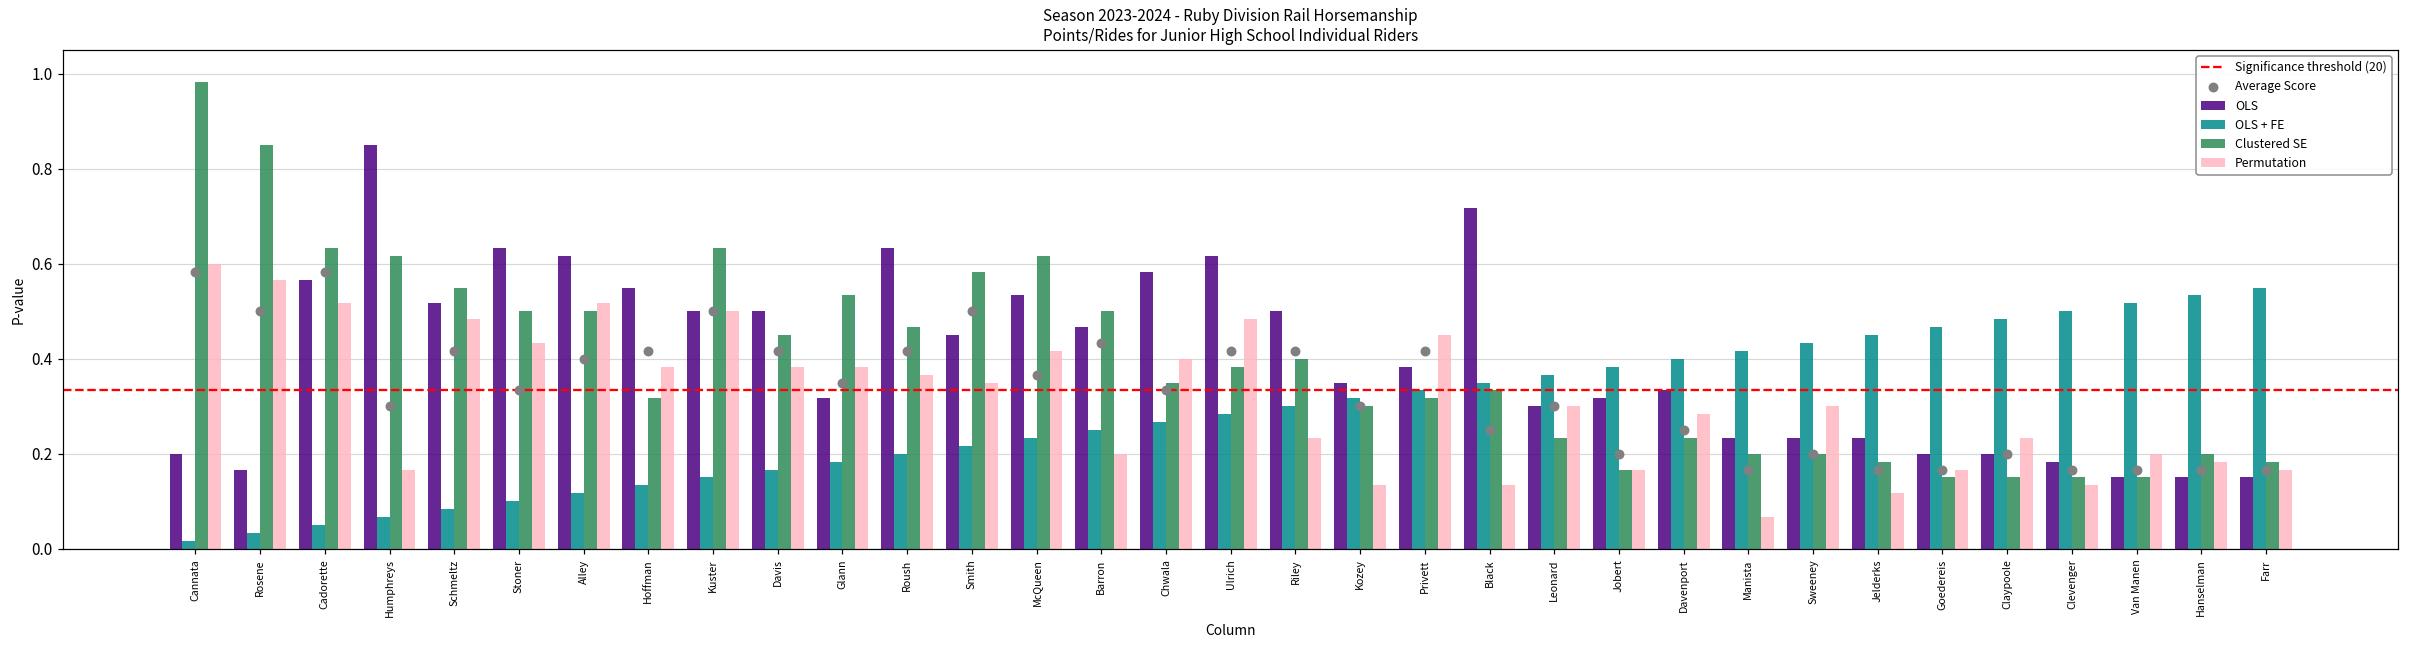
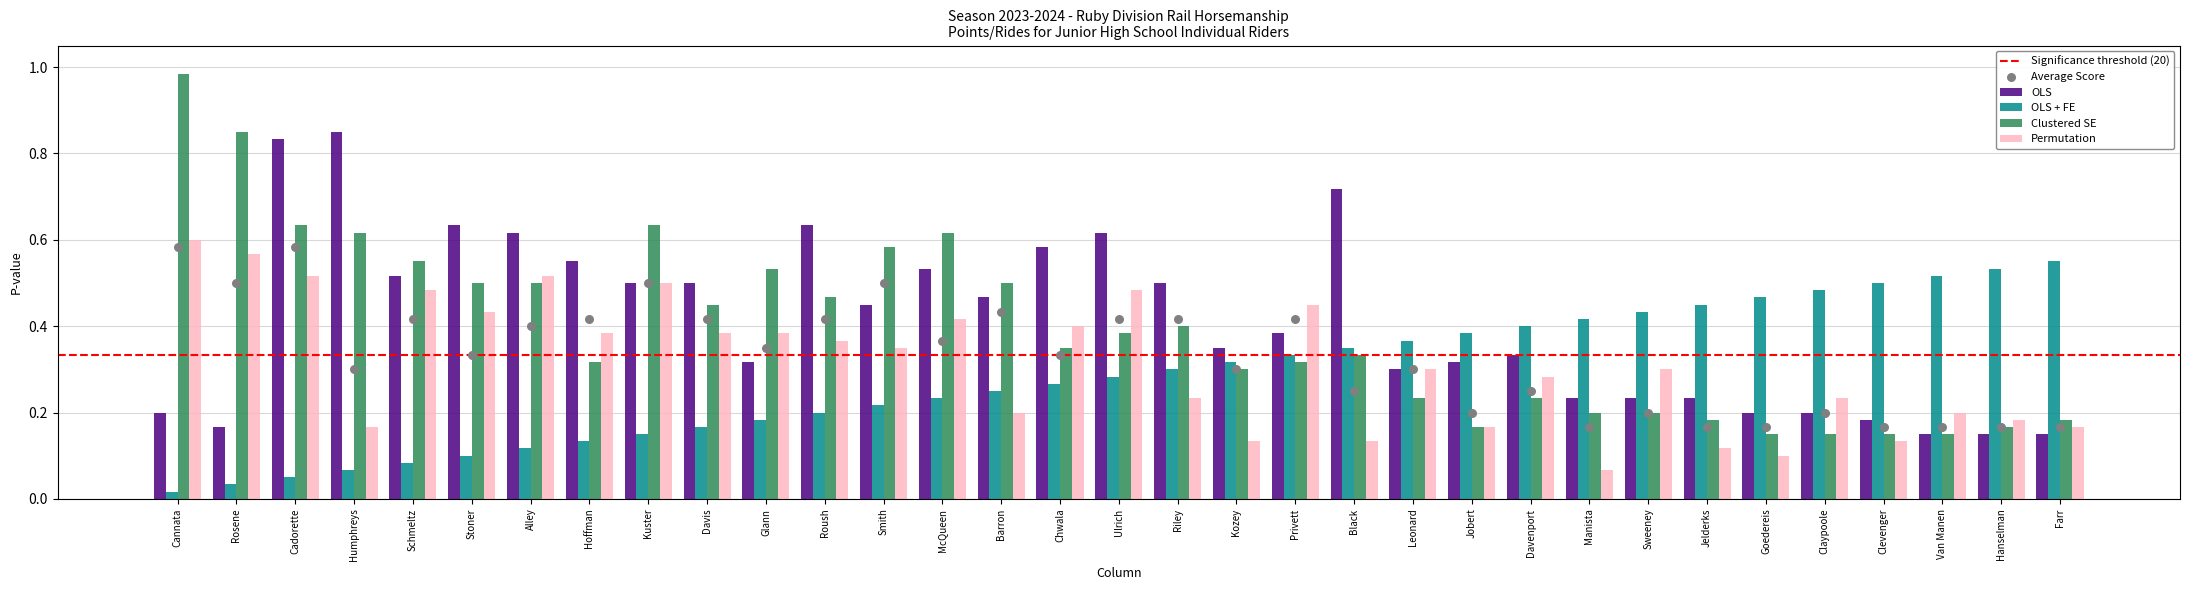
  {
    "OLS": {
      "Cannata": 0.20,
      "Rosene": 0.17,
-     "Cadorette": 0.57,
+     "Cadorette": 0.83,
      "Humphreys": 0.85,
      "Schmeltz": 0.52,
      "Stoner": 0.63,
      "Alley": 0.62,
      "Hoffman": 0.55,
      "Kuster": 0.50,
      "Davis": 0.50,
      "Glann": 0.32,
      "Roush": 0.63,
      "Smith": 0.45,
      "McQueen": 0.53,
      "Barron": 0.47,
      "Chwala": 0.58,
      "Ulrich": 0.62,
      "Riley": 0.50,
      "Kozey": 0.35,
      "Privett": 0.38,
      "Black": 0.72,
      "Leonard": 0.30,
      "Jobert": 0.32,
      "Davenport": 0.33,
      "Manista": 0.23,
      "Sweeney": 0.23,
      "Jelderks": 0.23,
      "Goedereis": 0.20,
      "Claypoole": 0.20,
      "Clevenger": 0.18,
      "Van Manen": 0.15,
      "Hanselman": 0.15,
      "Farr": 0.15
    },
    "OLS + FE": {
      "Cannata": 0.02,
      "Rosene": 0.03,
      "Cadorette": 0.05,
      "Humphreys": 0.07,
      "Schmeltz": 0.08,
      "Stoner": 0.10,
      "Alley": 0.12,
      "Hoffman": 0.13,
      "Kuster": 0.15,
      "Davis": 0.17,
      "Glann": 0.18,
      "Roush": 0.20,
      "Smith": 0.22,
      "McQueen": 0.23,
      "Barron": 0.25,
      "Chwala": 0.27,
      "Ulrich": 0.28,
      "Riley": 0.30,
      "Kozey": 0.32,
      "Privett": 0.33,
      "Black": 0.35,
      "Leonard": 0.37,
      "Jobert": 0.38,
      "Davenport": 0.40,
      "Manista": 0.42,
      "Sweeney": 0.43,
      "Jelderks": 0.45,
      "Goedereis": 0.47,
      "Claypoole": 0.48,
      "Clevenger": 0.50,
      "Van Manen": 0.52,
      "Hanselman": 0.53,
      "Farr": 0.55
    },
    "Clustered SE": {
      "Cannata": 0.98,
      "Rosene": 0.85,
      "Cadorette": 0.63,
      "Humphreys": 0.62,
      "Schmeltz": 0.55,
      "Stoner": 0.50,
      "Alley": 0.50,
      "Hoffman": 0.32,
      "Kuster": 0.63,
      "Davis": 0.45,
      "Glann": 0.53,
      "Roush": 0.47,
      "Smith": 0.58,
      "McQueen": 0.62,
      "Barron": 0.50,
      "Chwala": 0.35,
      "Ulrich": 0.38,
      "Riley": 0.40,
      "Kozey": 0.30,
      "Privett": 0.32,
      "Black": 0.33,
      "Leonard": 0.23,
      "Jobert": 0.17,
      "Davenport": 0.23,
      "Manista": 0.20,
      "Sweeney": 0.20,
      "Jelderks": 0.18,
      "Goedereis": 0.15,
      "Claypoole": 0.15,
      "Clevenger": 0.15,
      "Van Manen": 0.15,
-     "Hanselman": 0.20,
+     "Hanselman": 0.17,
      "Farr": 0.18
    },
    "Permutation": {
      "Cannata": 0.60,
      "Rosene": 0.57,
      "Cadorette": 0.52,
      "Humphreys": 0.17,
      "Schmeltz": 0.48,
      "Stoner": 0.43,
      "Alley": 0.52,
      "Hoffman": 0.38,
      "Kuster": 0.50,
      "Davis": 0.38,
      "Glann": 0.38,
      "Roush": 0.37,
      "Smith": 0.35,
      "McQueen": 0.42,
      "Barron": 0.20,
      "Chwala": 0.40,
      "Ulrich": 0.48,
      "Riley": 0.23,
      "Kozey": 0.13,
      "Privett": 0.45,
      "Black": 0.13,
      "Leonard": 0.30,
      "Jobert": 0.17,
      "Davenport": 0.28,
      "Manista": 0.07,
      "Sweeney": 0.30,
      "Jelderks": 0.12,
-     "Goedereis": 0.17,
+     "Goedereis": 0.10,
      "Claypoole": 0.23,
      "Clevenger": 0.13,
      "Van Manen": 0.20,
      "Hanselman": 0.18,
      "Farr": 0.17
    }
  }
